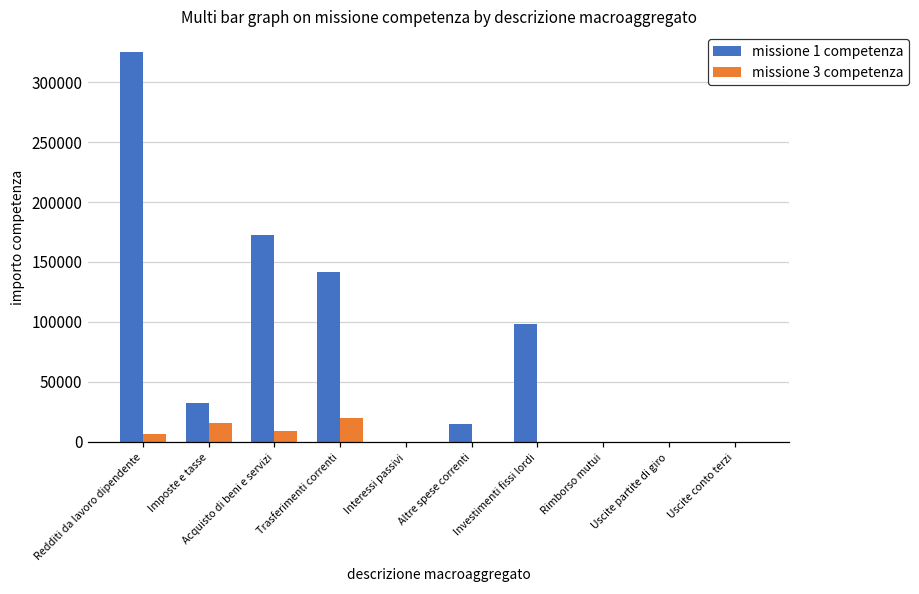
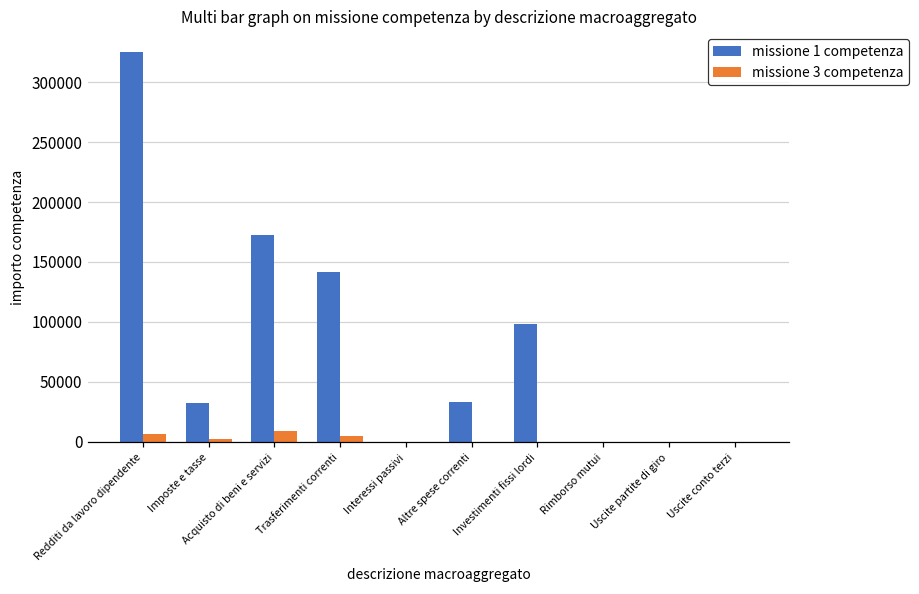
  {
    "missione 1 competenza": {
      "Redditi da lavoro dipendente": 325000,
      "Imposte e tasse": 32000,
      "Acquisto di beni e servizi": 172000,
      "Trasferimenti correnti": 142000,
      "Interessi passivi": 0,
-     "Altre spese correnti": 15000,
+     "Altre spese correnti": 34000,
      "Investimenti fissi lordi": 98000,
      "Rimborso mutui": 0,
      "Uscite partite di giro": 0,
      "Uscite conto terzi": 0
    },
    "missione 3 competenza": {
      "Redditi da lavoro dipendente": 6000,
-     "Imposte e tasse": 16000,
+     "Imposte e tasse": 2000,
      "Acquisto di beni e servizi": 9000,
-     "Trasferimenti correnti": 20000,
+     "Trasferimenti correnti": 5000,
      "Interessi passivi": 0,
      "Altre spese correnti": 0,
      "Investimenti fissi lordi": 0,
      "Rimborso mutui": 0,
      "Uscite partite di giro": 0,
      "Uscite conto terzi": 0
    }
  }
